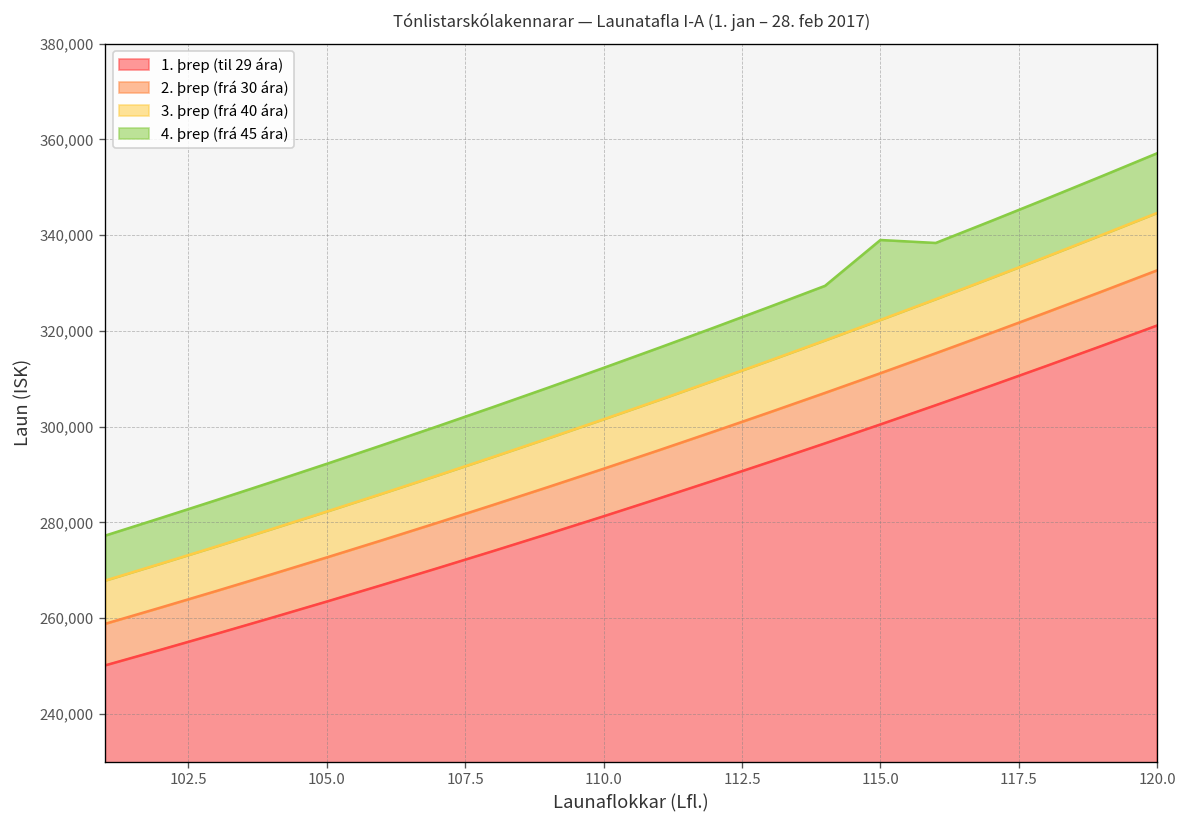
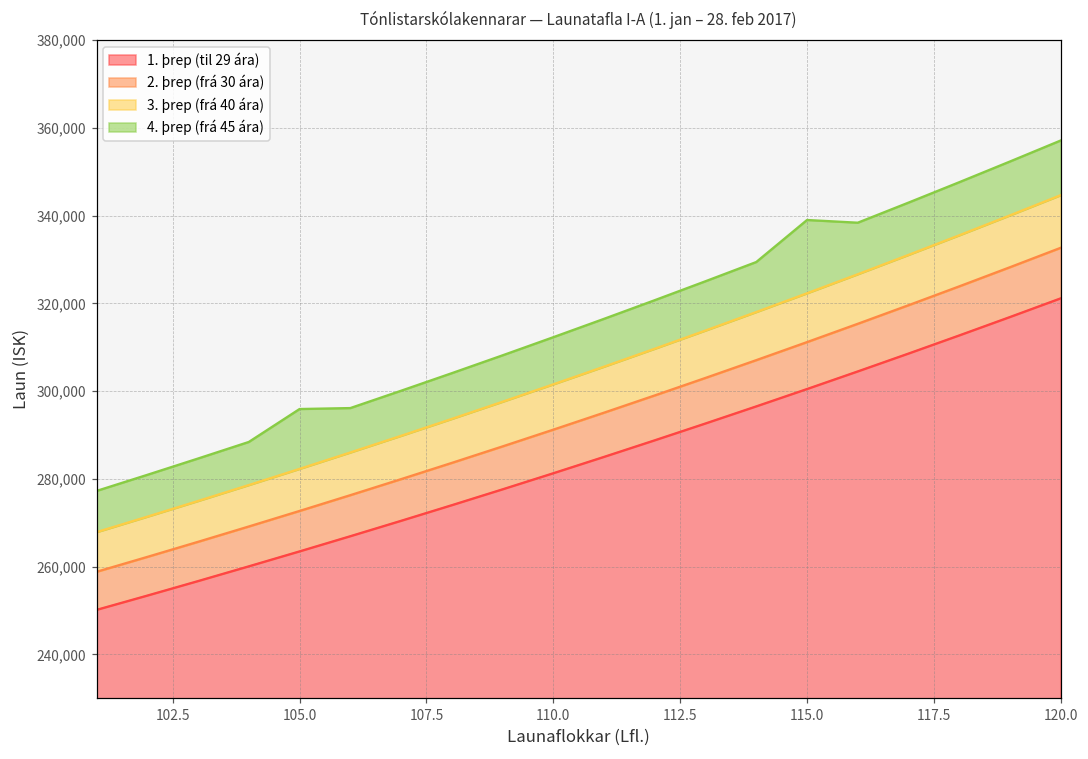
  {
    "4. þrep (frá 45 ára)": {
-     "105.0": "292,000",
+     "105.0": "296,000",
      "110.0": "312,000",
      "115.0": "339,000",
      "120.0": "357,000"
    }
  }
